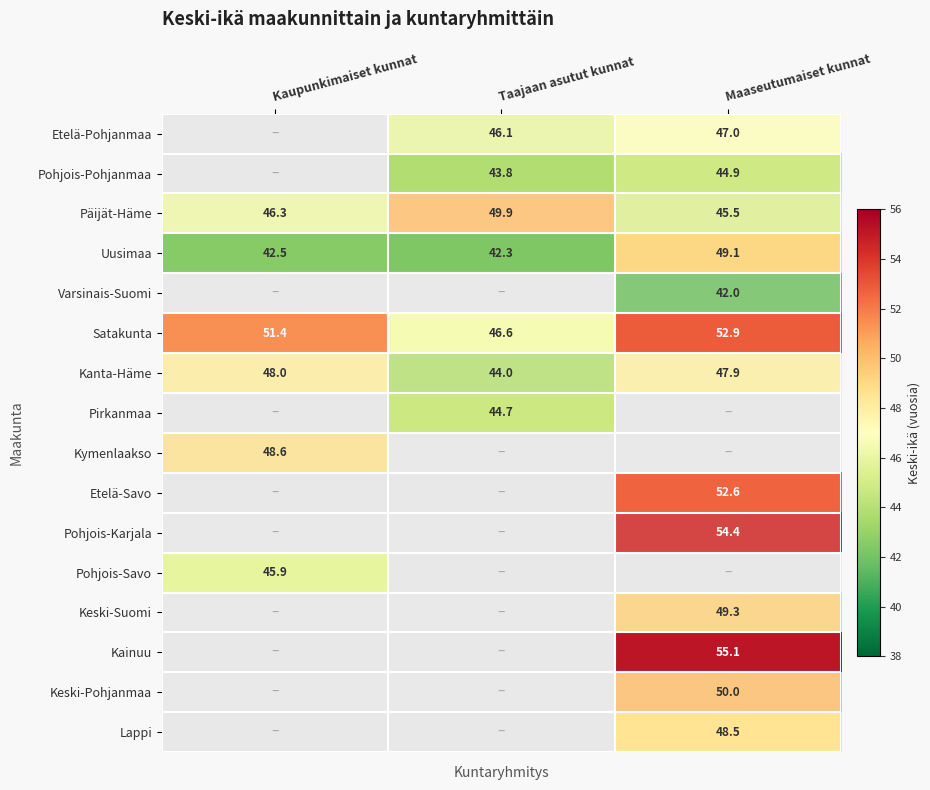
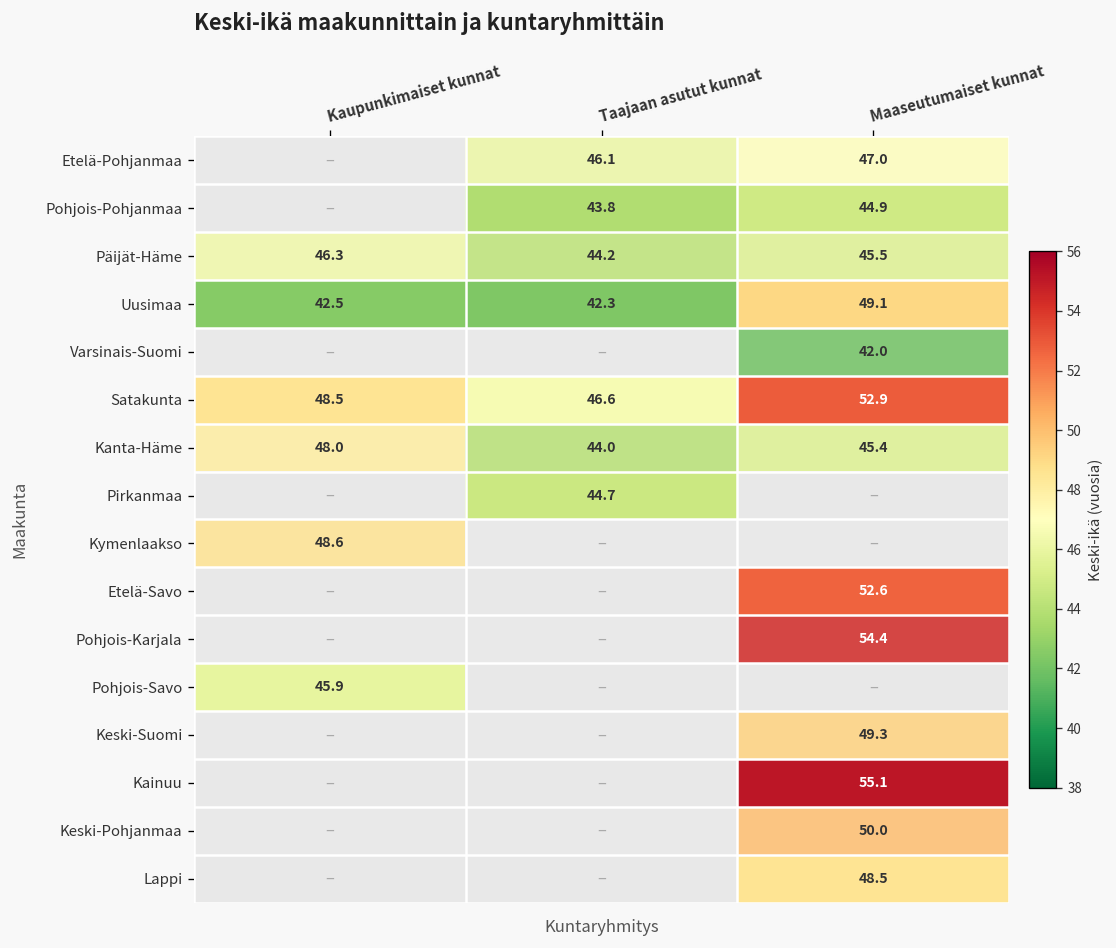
  {
    "Etelä-Pohjanmaa": {
      "Taajaan asutut kunnat": 46.1,
      "Maaseutumaiset kunnat": 47.0
    },
    "Pohjois-Pohjanmaa": {
      "Taajaan asutut kunnat": 43.8,
      "Maaseutumaiset kunnat": 44.9
    },
    "Päijät-Häme": {
      "Kaupunkimaiset kunnat": 46.3,
-     "Taajaan asutut kunnat": 49.9,
+     "Taajaan asutut kunnat": 44.2,
      "Maaseutumaiset kunnat": 45.5
    },
    "Uusimaa": {
      "Kaupunkimaiset kunnat": 42.5,
      "Taajaan asutut kunnat": 42.3,
      "Maaseutumaiset kunnat": 49.1
    },
    "Varsinais-Suomi": {
      "Maaseutumaiset kunnat": 42.0
    },
    "Satakunta": {
-     "Kaupunkimaiset kunnat": 51.4,
+     "Kaupunkimaiset kunnat": 48.5,
      "Taajaan asutut kunnat": 46.6,
      "Maaseutumaiset kunnat": 52.9
    },
    "Kanta-Häme": {
      "Kaupunkimaiset kunnat": 48.0,
      "Taajaan asutut kunnat": 44.0,
-     "Maaseutumaiset kunnat": 47.9
+     "Maaseutumaiset kunnat": 45.4
    },
    "Pirkanmaa": {
      "Taajaan asutut kunnat": 44.7
    },
    "Kymenlaakso": {
      "Kaupunkimaiset kunnat": 48.6
    },
    "Etelä-Savo": {
      "Maaseutumaiset kunnat": 52.6
    },
    "Pohjois-Karjala": {
      "Maaseutumaiset kunnat": 54.4
    },
    "Pohjois-Savo": {
      "Kaupunkimaiset kunnat": 45.9
    },
    "Keski-Suomi": {
      "Maaseutumaiset kunnat": 49.3
    },
    "Kainuu": {
      "Maaseutumaiset kunnat": 55.1
    },
    "Keski-Pohjanmaa": {
      "Maaseutumaiset kunnat": 50.0
    },
    "Lappi": {
      "Maaseutumaiset kunnat": 48.5
    }
  }
